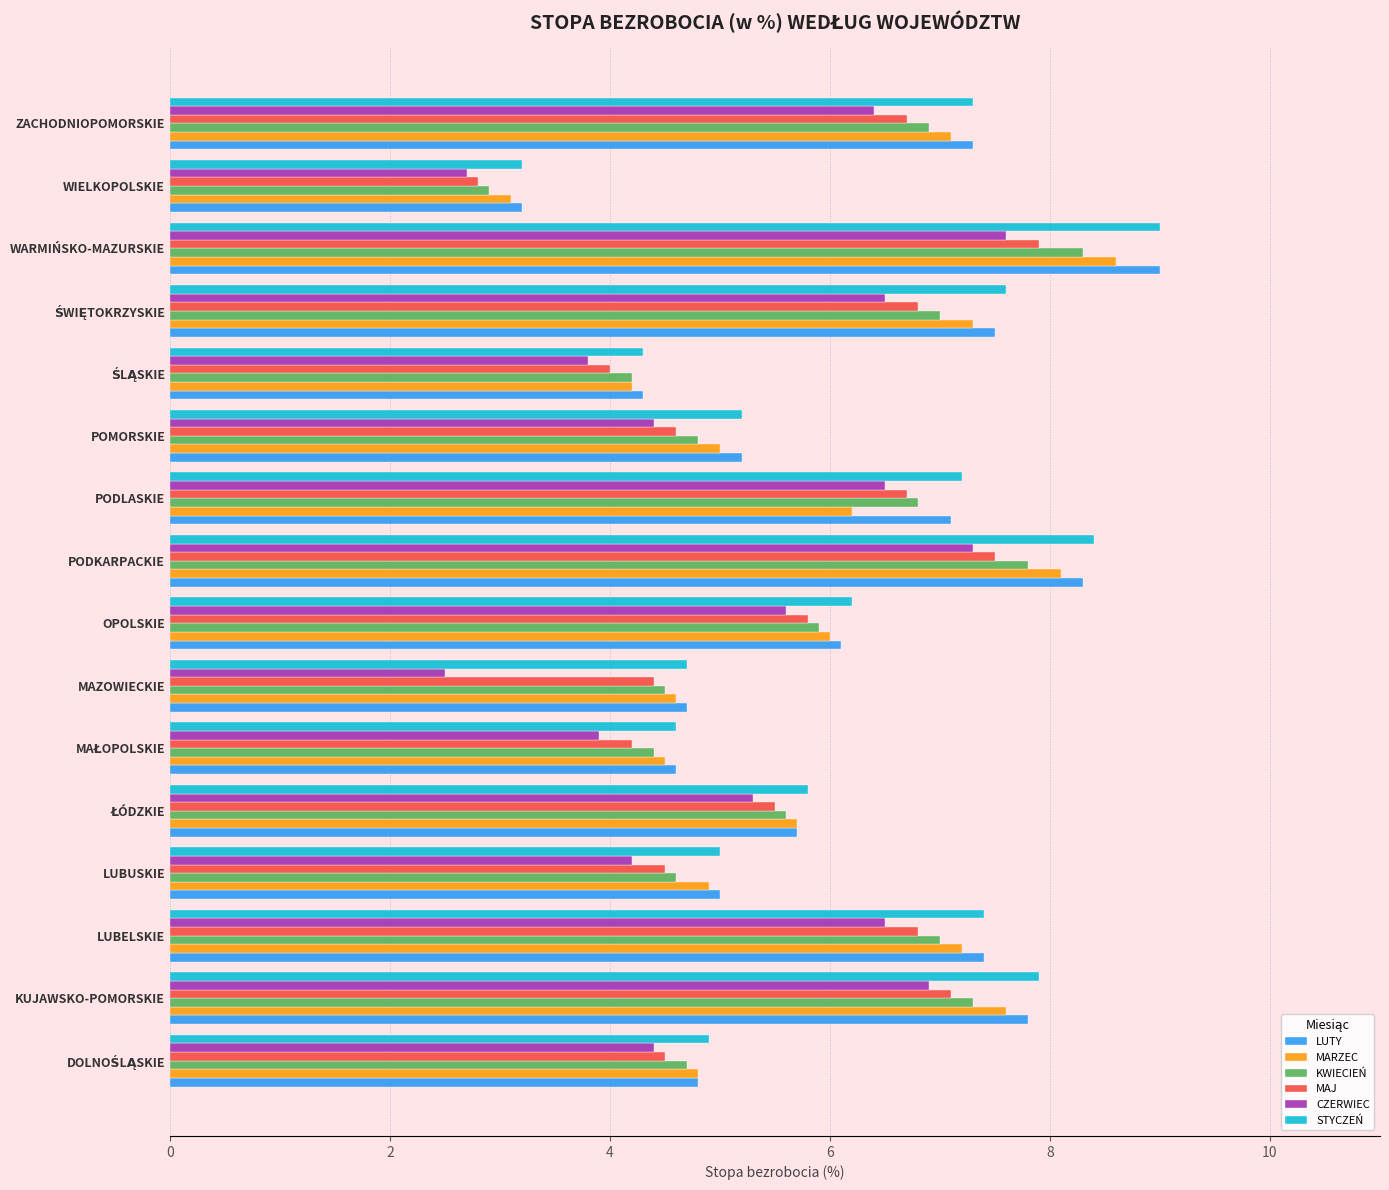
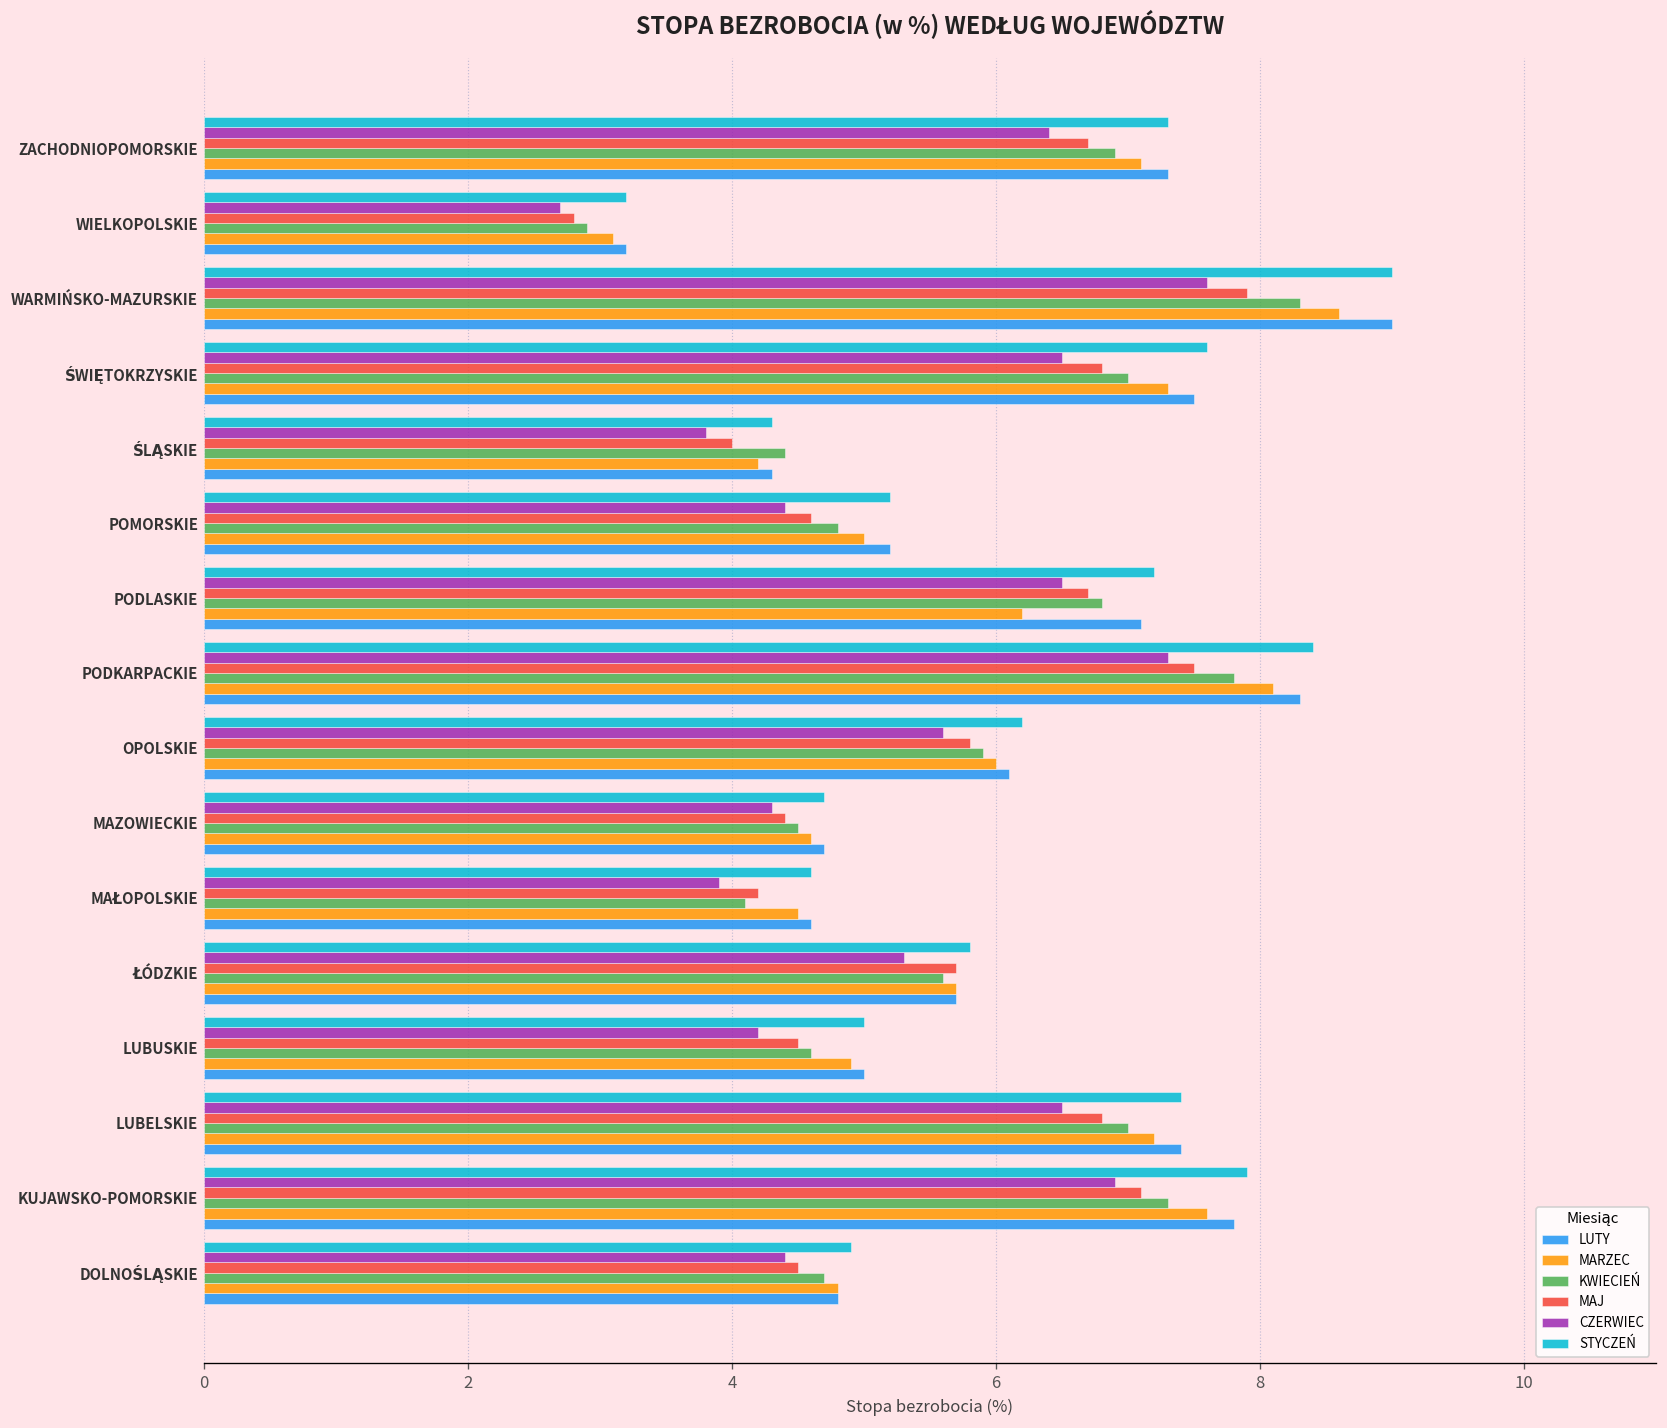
  {
    "MARZEC": {
      "ZACHODNIOPOMORSKIE": 7.1,
      "WIELKOPOLSKIE": 3.1,
      "WARMIŃSKO-MAZURSKIE": 8.6,
      "ŚWIĘTOKRZYSKIE": 7.3,
      "ŚLĄSKIE": 4.2,
      "POMORSKIE": 5.0,
      "PODLASKIE": 6.2,
      "PODKARPACKIE": 8.1,
      "OPOLSKIE": 6.0,
      "MAZOWIECKIE": 4.6,
      "MAŁOPOLSKIE": 4.5,
      "ŁÓDZKIE": 5.7,
      "LUBUSKIE": 4.9,
      "LUBELSKIE": 7.2,
      "KUJAWSKO-POMORSKIE": 7.6,
      "DOLNOŚLĄSKIE": 4.8
    },
    "KWIECIEŃ": {
      "ZACHODNIOPOMORSKIE": 6.9,
      "WIELKOPOLSKIE": 2.9,
      "WARMIŃSKO-MAZURSKIE": 8.3,
      "ŚWIĘTOKRZYSKIE": 7.0,
-     "ŚLĄSKIE": 4.2,
+     "ŚLĄSKIE": 4.4,
      "POMORSKIE": 4.8,
      "PODLASKIE": 6.8,
      "PODKARPACKIE": 7.8,
      "OPOLSKIE": 5.9,
      "MAZOWIECKIE": 4.5,
-     "MAŁOPOLSKIE": 4.4,
+     "MAŁOPOLSKIE": 4.1,
      "ŁÓDZKIE": 5.6,
      "LUBUSKIE": 4.6,
      "LUBELSKIE": 7.0,
      "KUJAWSKO-POMORSKIE": 7.3,
      "DOLNOŚLĄSKIE": 4.7
    },
    "MAJ": {
      "ZACHODNIOPOMORSKIE": 6.7,
      "WIELKOPOLSKIE": 2.8,
      "WARMIŃSKO-MAZURSKIE": 7.9,
      "ŚWIĘTOKRZYSKIE": 6.8,
      "ŚLĄSKIE": 4.0,
      "POMORSKIE": 4.6,
      "PODLASKIE": 6.7,
      "PODKARPACKIE": 7.5,
      "OPOLSKIE": 5.8,
      "MAZOWIECKIE": 4.4,
      "MAŁOPOLSKIE": 4.2,
-     "ŁÓDZKIE": 5.5,
+     "ŁÓDZKIE": 5.7,
      "LUBUSKIE": 4.5,
      "LUBELSKIE": 6.8,
      "KUJAWSKO-POMORSKIE": 7.1,
      "DOLNOŚLĄSKIE": 4.5
    },
    "CZERWIEC": {
      "ZACHODNIOPOMORSKIE": 6.4,
      "WIELKOPOLSKIE": 2.7,
      "WARMIŃSKO-MAZURSKIE": 7.6,
      "ŚWIĘTOKRZYSKIE": 6.5,
      "ŚLĄSKIE": 3.8,
      "POMORSKIE": 4.4,
      "PODLASKIE": 6.5,
      "PODKARPACKIE": 7.3,
      "OPOLSKIE": 5.6,
-     "MAZOWIECKIE": 2.5,
+     "MAZOWIECKIE": 4.3,
      "MAŁOPOLSKIE": 3.9,
      "ŁÓDZKIE": 5.3,
      "LUBUSKIE": 4.2,
      "LUBELSKIE": 6.5,
      "KUJAWSKO-POMORSKIE": 6.9,
      "DOLNOŚLĄSKIE": 4.4
    }
  }
